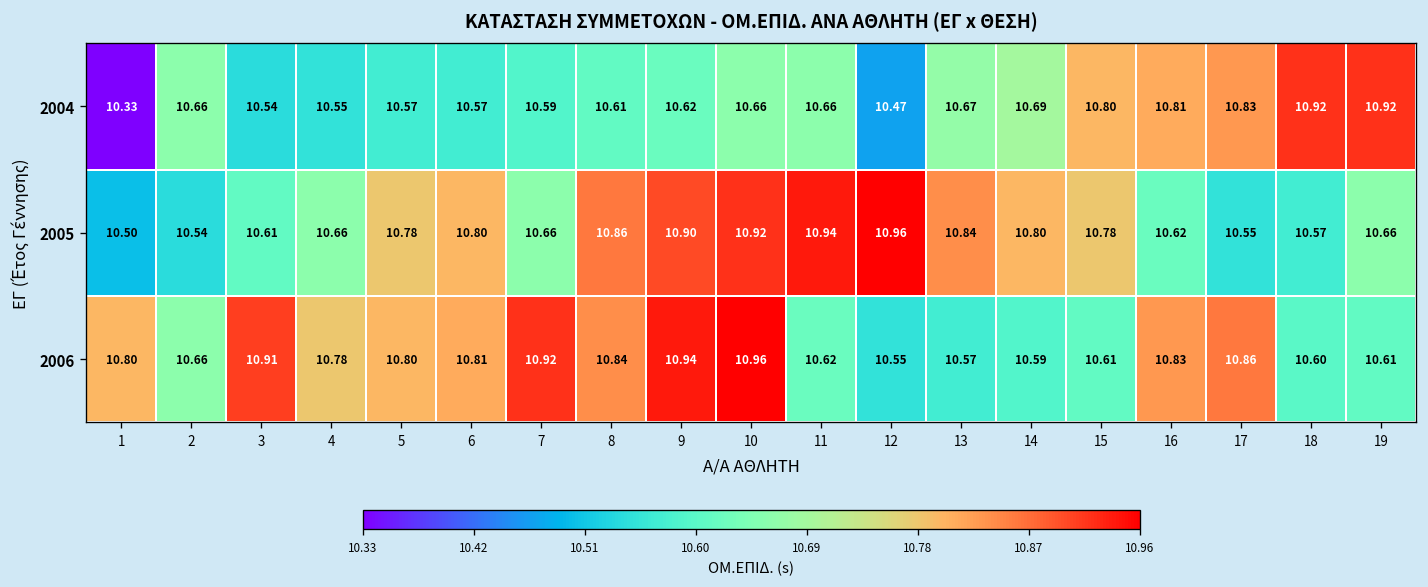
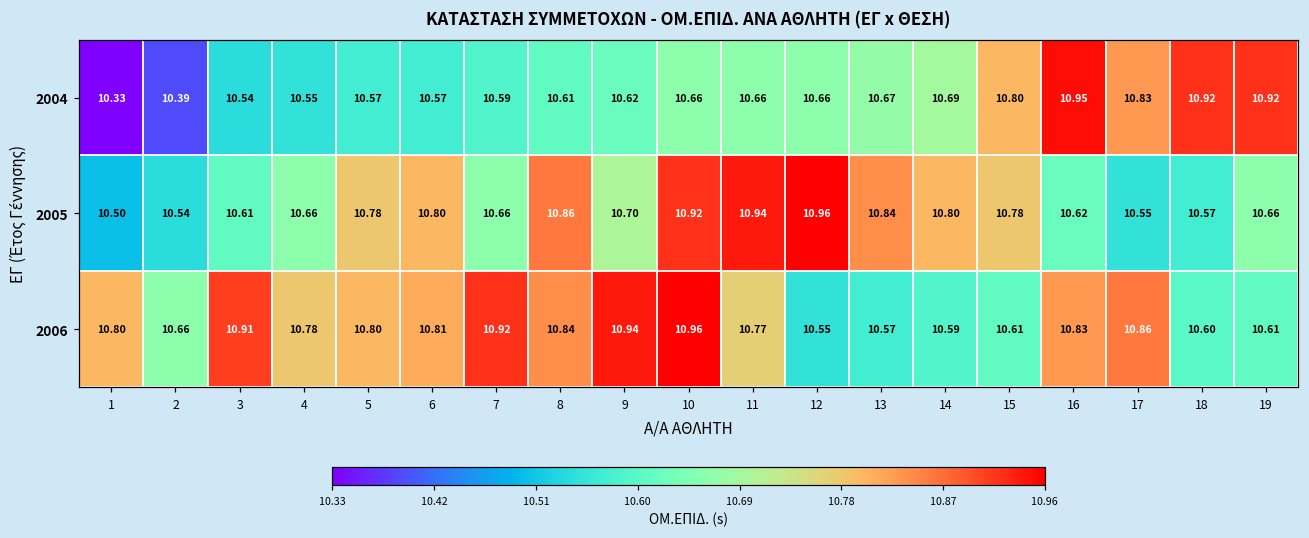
  {
    "2004": {
      "1": 10.33,
-     "2": 10.66,
+     "2": 10.39,
      "3": 10.54,
      "4": 10.55,
      "5": 10.57,
      "6": 10.57,
      "7": 10.59,
      "8": 10.61,
      "9": 10.62,
      "10": 10.66,
      "11": 10.66,
-     "12": 10.47,
+     "12": 10.66,
      "13": 10.67,
      "14": 10.69,
      "15": 10.80,
-     "16": 10.81,
+     "16": 10.95,
      "17": 10.83,
      "18": 10.92,
      "19": 10.92
    },
    "2005": {
      "1": 10.50,
      "2": 10.54,
      "3": 10.61,
      "4": 10.66,
      "5": 10.78,
      "6": 10.80,
      "7": 10.66,
      "8": 10.86,
-     "9": 10.90,
+     "9": 10.70,
      "10": 10.92,
      "11": 10.94,
      "12": 10.96,
      "13": 10.84,
      "14": 10.80,
      "15": 10.78,
      "16": 10.62,
      "17": 10.55,
      "18": 10.57,
      "19": 10.66
    },
    "2006": {
      "1": 10.80,
      "2": 10.66,
      "3": 10.91,
      "4": 10.78,
      "5": 10.80,
      "6": 10.81,
      "7": 10.92,
      "8": 10.84,
      "9": 10.94,
      "10": 10.96,
-     "11": 10.62,
+     "11": 10.77,
      "12": 10.55,
      "13": 10.57,
      "14": 10.59,
      "15": 10.61,
      "16": 10.83,
      "17": 10.86,
      "18": 10.60,
      "19": 10.61
    }
  }
